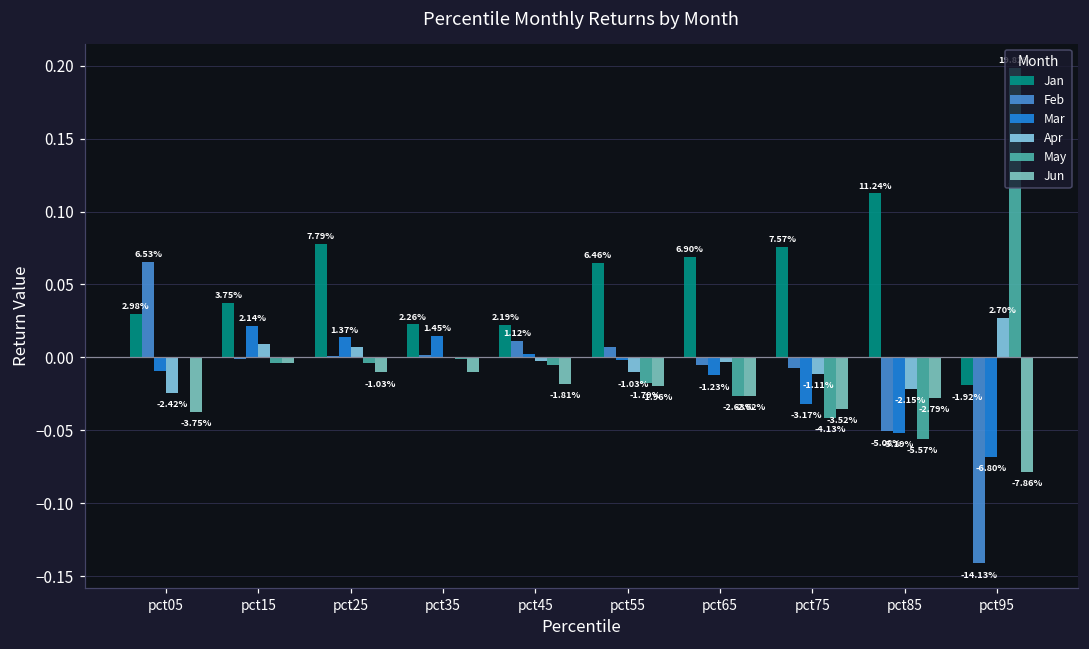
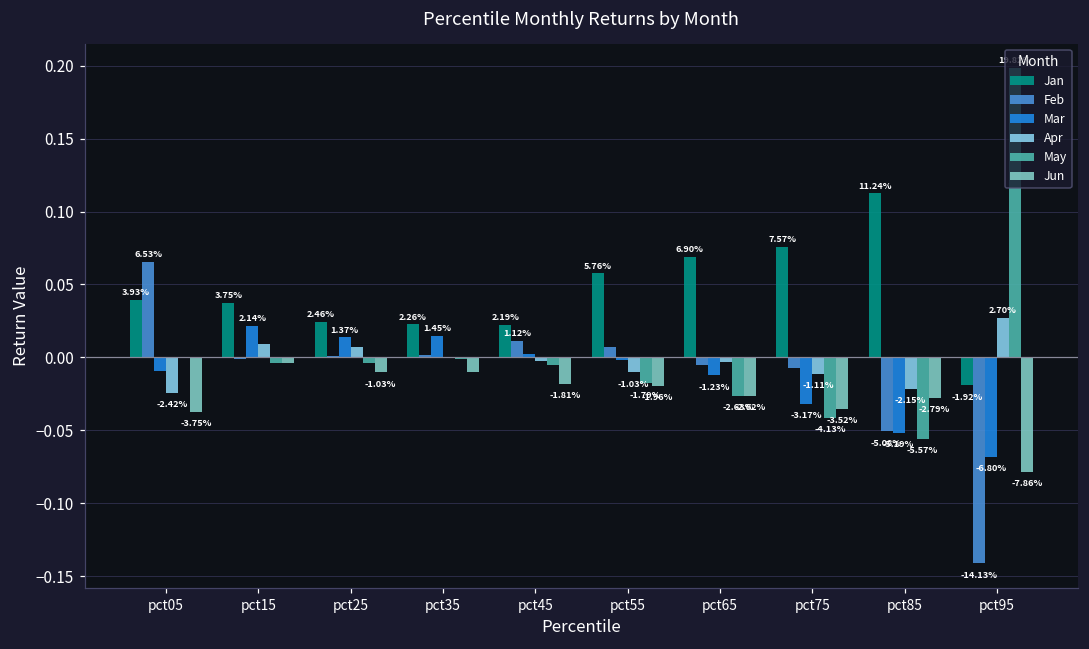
  {
    "Jan": {
-     "pct05": "2.98%",
+     "pct05": "3.93%",
      "pct15": "3.75%",
-     "pct25": "7.79%",
+     "pct25": "2.46%",
      "pct35": "2.26%",
      "pct45": "2.19%",
-     "pct55": "6.46%",
+     "pct55": "5.76%",
      "pct65": "6.90%",
      "pct75": "7.57%",
      "pct85": "11.24%",
      "pct95": "-1.92%"
    }
  }
